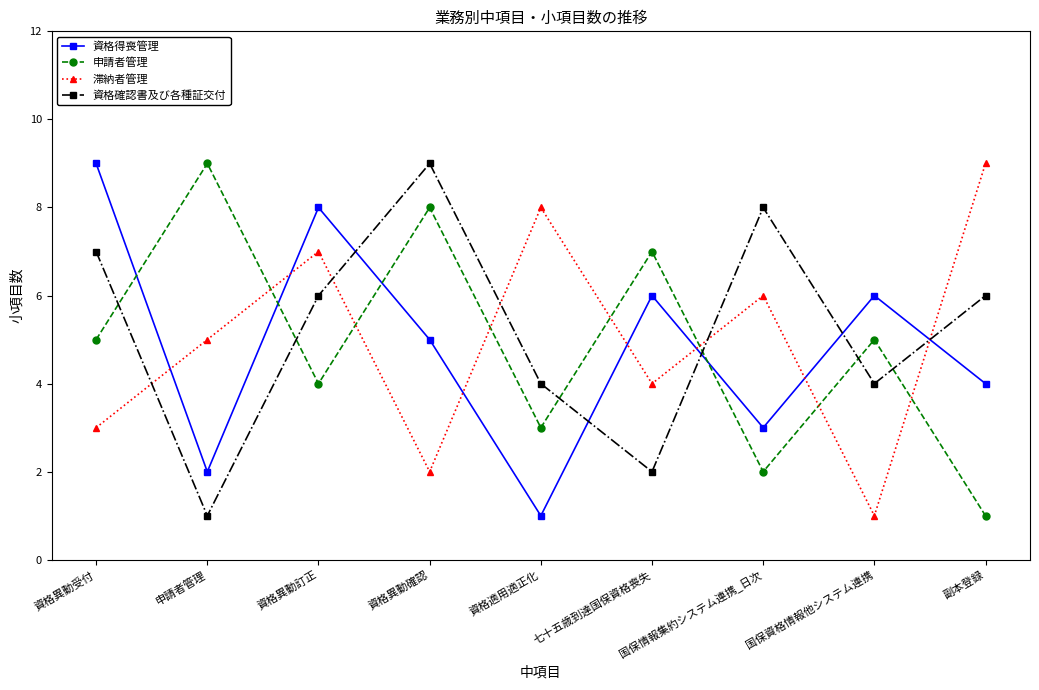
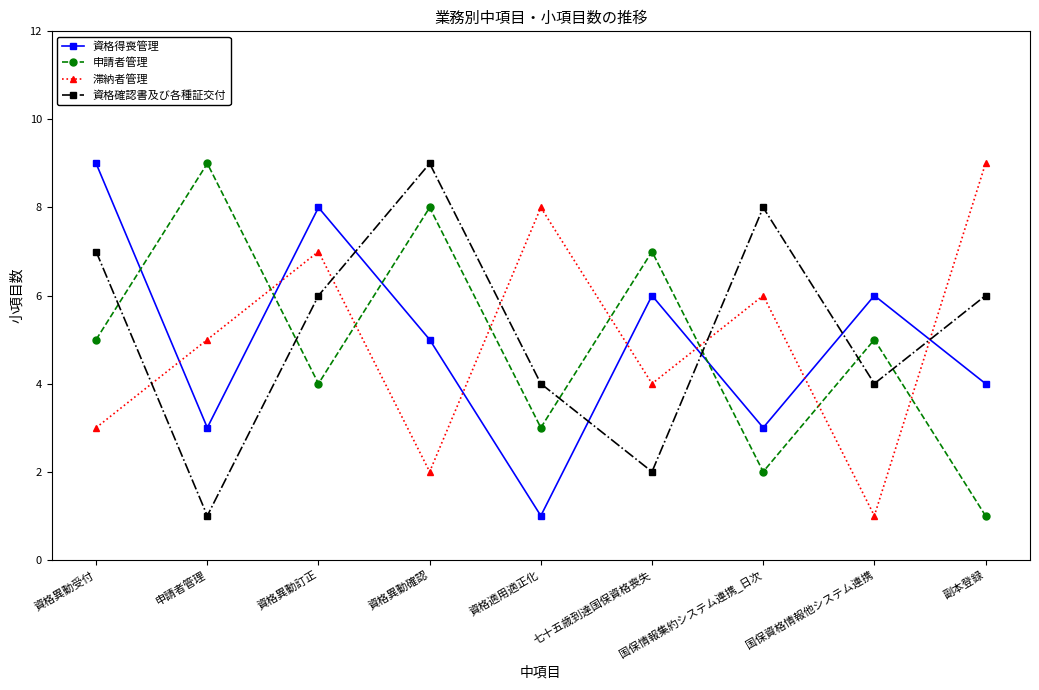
  {
    "資格得喪管理": {
      "資格異動受付": 9,
-     "申請者管理": 2,
+     "申請者管理": 3,
      "資格異動訂正": 8,
      "資格異動確認": 5,
      "資格適用適正化": 1,
      "七十五歳到達国保資格喪失": 6,
      "国保情報集約システム連携_日次": 3,
      "国保資格情報他システム連携": 6,
      "副本登録": 4
    },
    "申請者管理": {
      "資格異動受付": 5,
      "申請者管理": 9,
      "資格異動訂正": 4,
      "資格異動確認": 8,
      "資格適用適正化": 3,
      "七十五歳到達国保資格喪失": 7,
      "国保情報集約システム連携_日次": 2,
      "国保資格情報他システム連携": 5,
      "副本登録": 1
    },
    "滞納者管理": {
      "資格異動受付": 3,
      "申請者管理": 5,
      "資格異動訂正": 7,
      "資格異動確認": 2,
      "資格適用適正化": 8,
      "七十五歳到達国保資格喪失": 4,
      "国保情報集約システム連携_日次": 6,
      "国保資格情報他システム連携": 1,
      "副本登録": 9
    },
    "資格確認書及び各種証交付": {
      "資格異動受付": 7,
      "申請者管理": 1,
      "資格異動訂正": 6,
      "資格異動確認": 9,
      "資格適用適正化": 4,
      "七十五歳到達国保資格喪失": 2,
      "国保情報集約システム連携_日次": 8,
      "国保資格情報他システム連携": 4,
      "副本登録": 6
    }
  }
